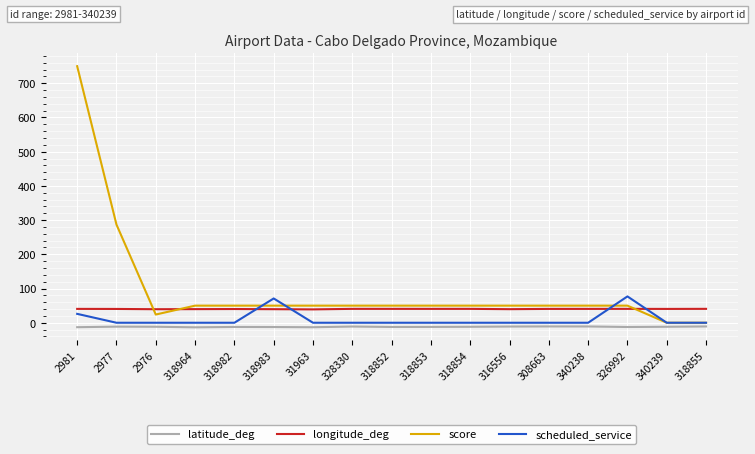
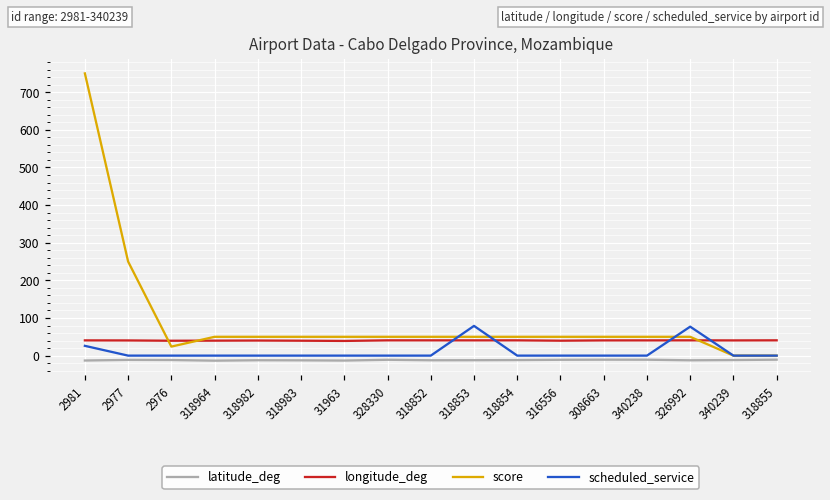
  {
    "latitude_deg": {
      "2981": -10,
      "2977": -10,
      "2976": -10,
      "318964": -10,
      "318982": -10,
      "318983": -10,
      "31963": -10,
      "328330": -10,
      "318852": -10,
      "318853": -10,
      "318854": -10,
      "316556": -10,
      "308663": -10,
      "340238": -10,
      "326992": -10,
      "340239": -10,
      "318855": -10
    },
    "longitude_deg": {
      "2981": 40,
      "2977": 40,
      "2976": 40,
      "318964": 40,
      "318982": 40,
      "318983": 40,
      "31963": 40,
      "328330": 40,
      "318852": 40,
      "318853": 40,
      "318854": 40,
      "316556": 40,
      "308663": 40,
      "340238": 40,
      "326992": 40,
      "340239": 40,
      "318855": 40
    },
    "score": {
      "2981": 750,
-     "2977": 290,
+     "2977": 250,
      "2976": 20,
      "318964": 50,
      "318982": 50,
      "318983": 50,
      "31963": 50,
      "328330": 50,
      "318852": 50,
      "318853": 50,
      "318854": 50,
      "316556": 50,
      "308663": 50,
      "340238": 50,
      "326992": 50
    },
    "scheduled_service": {
      "2981": 30,
      "2977": 0,
      "2976": 0,
      "318964": 0,
      "318982": 0,
-     "318983": 70,
+     "318983": 0,
      "31963": 0,
      "328330": 0,
      "318852": 0,
-     "318853": 0,
+     "318853": 80,
      "318854": 0,
      "316556": 0,
      "308663": 0,
      "340238": 0,
      "326992": 80
    }
  }
